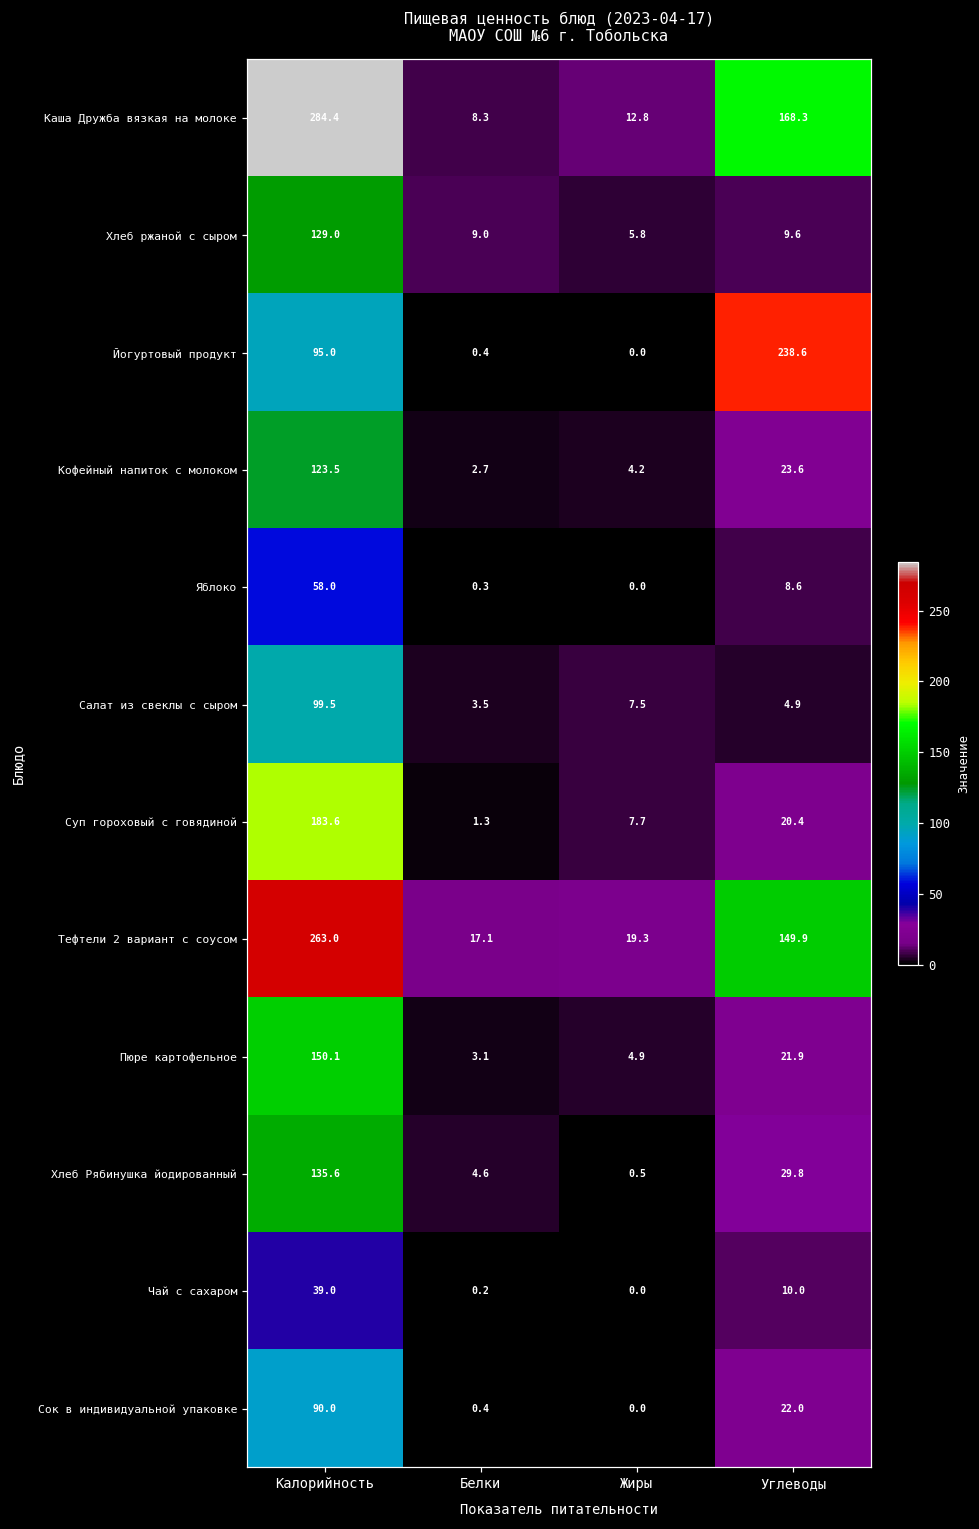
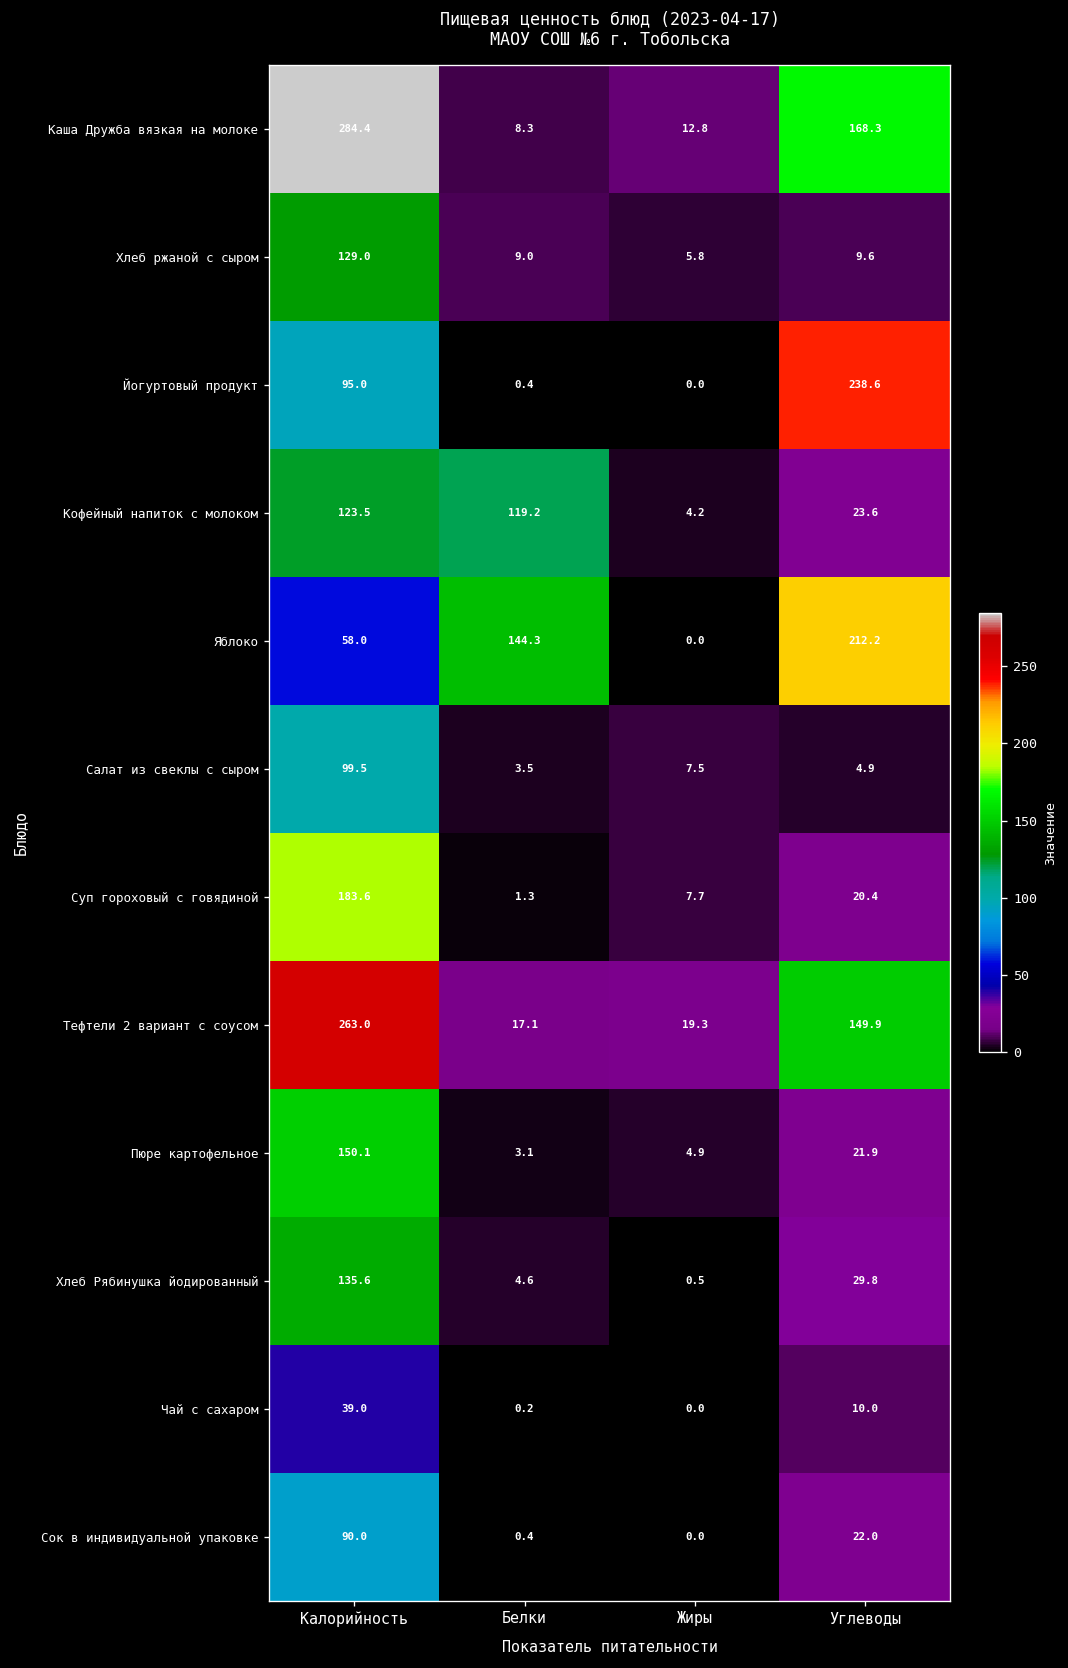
  {
    "Каша Дружба вязкая на молоке": {
      "Калорийность": 284.4,
      "Белки": 8.3,
      "Жиры": 12.8,
      "Углеводы": 168.3
    },
    "Хлеб ржаной с сыром": {
      "Калорийность": 129.0,
      "Белки": 9.0,
      "Жиры": 5.8,
      "Углеводы": 9.6
    },
    "Йогуртовый продукт": {
      "Калорийность": 95.0,
      "Белки": 0.4,
      "Жиры": 0.0,
      "Углеводы": 238.6
    },
    "Кофейный напиток с молоком": {
      "Калорийность": 123.5,
-     "Белки": 2.7,
+     "Белки": 119.2,
      "Жиры": 4.2,
      "Углеводы": 23.6
    },
    "Яблоко": {
      "Калорийность": 58.0,
-     "Белки": 0.3,
+     "Белки": 144.3,
      "Жиры": 0.0,
-     "Углеводы": 8.6
+     "Углеводы": 212.2
    },
    "Салат из свеклы с сыром": {
      "Калорийность": 99.5,
      "Белки": 3.5,
      "Жиры": 7.5,
      "Углеводы": 4.9
    },
    "Суп гороховый с говядиной": {
      "Калорийность": 183.6,
      "Белки": 1.3,
      "Жиры": 7.7,
      "Углеводы": 20.4
    },
    "Тефтели 2 вариант с соусом": {
      "Калорийность": 263.0,
      "Белки": 17.1,
      "Жиры": 19.3,
      "Углеводы": 149.9
    },
    "Пюре картофельное": {
      "Калорийность": 150.1,
      "Белки": 3.1,
      "Жиры": 4.9,
      "Углеводы": 21.9
    },
    "Хлеб Рябинушка йодированный": {
      "Калорийность": 135.6,
      "Белки": 4.6,
      "Жиры": 0.5,
      "Углеводы": 29.8
    },
    "Чай с сахаром": {
      "Калорийность": 39.0,
      "Белки": 0.2,
      "Жиры": 0.0,
      "Углеводы": 10.0
    },
    "Сок в индивидуальной упаковке": {
      "Калорийность": 90.0,
      "Белки": 0.4,
      "Жиры": 0.0,
      "Углеводы": 22.0
    }
  }
